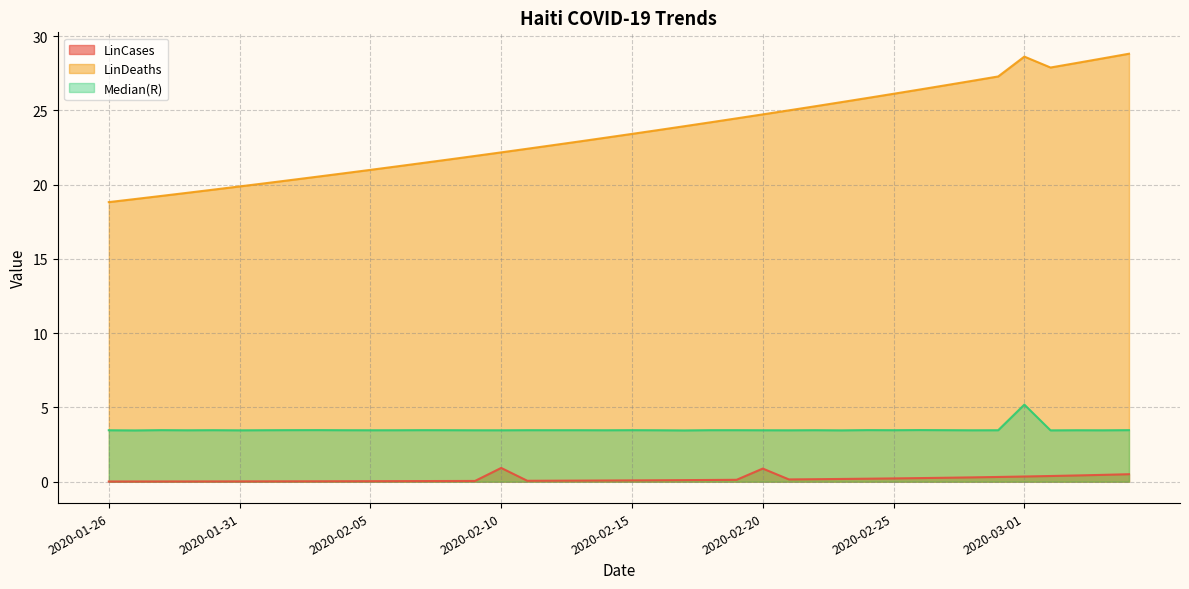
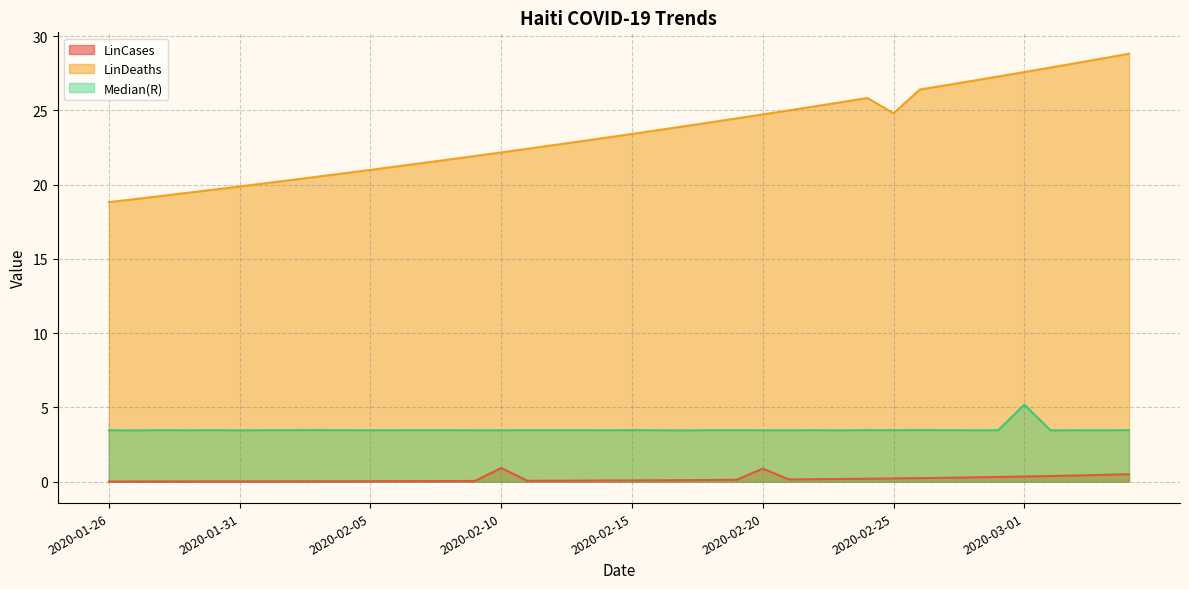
  {
    "LinCases": {
      "2020-01-26": 0.0,
      "2020-01-31": 0.0,
      "2020-02-05": 0.0,
      "2020-02-10": 0.9,
      "2020-02-15": 0.1,
      "2020-02-20": 0.9,
      "2020-02-25": 0.2,
      "2020-03-01": 0.3
    },
    "LinDeaths": {
      "2020-01-26": 18.8,
      "2020-01-31": 19.9,
      "2020-02-05": 21.0,
      "2020-02-10": 22.2,
      "2020-02-15": 23.4,
      "2020-02-20": 24.7,
-     "2020-02-25": 26.1,
-     "2020-03-01": 28.6
+     "2020-02-25": 24.8,
+     "2020-03-01": 27.6
    },
    "Median(R)": {
      "2020-01-26": 3.5,
      "2020-01-31": 3.5,
      "2020-02-05": 3.5,
      "2020-02-10": 3.5,
      "2020-02-15": 3.5,
      "2020-02-20": 3.5,
      "2020-02-25": 3.5,
      "2020-03-01": 5.2
    }
  }
